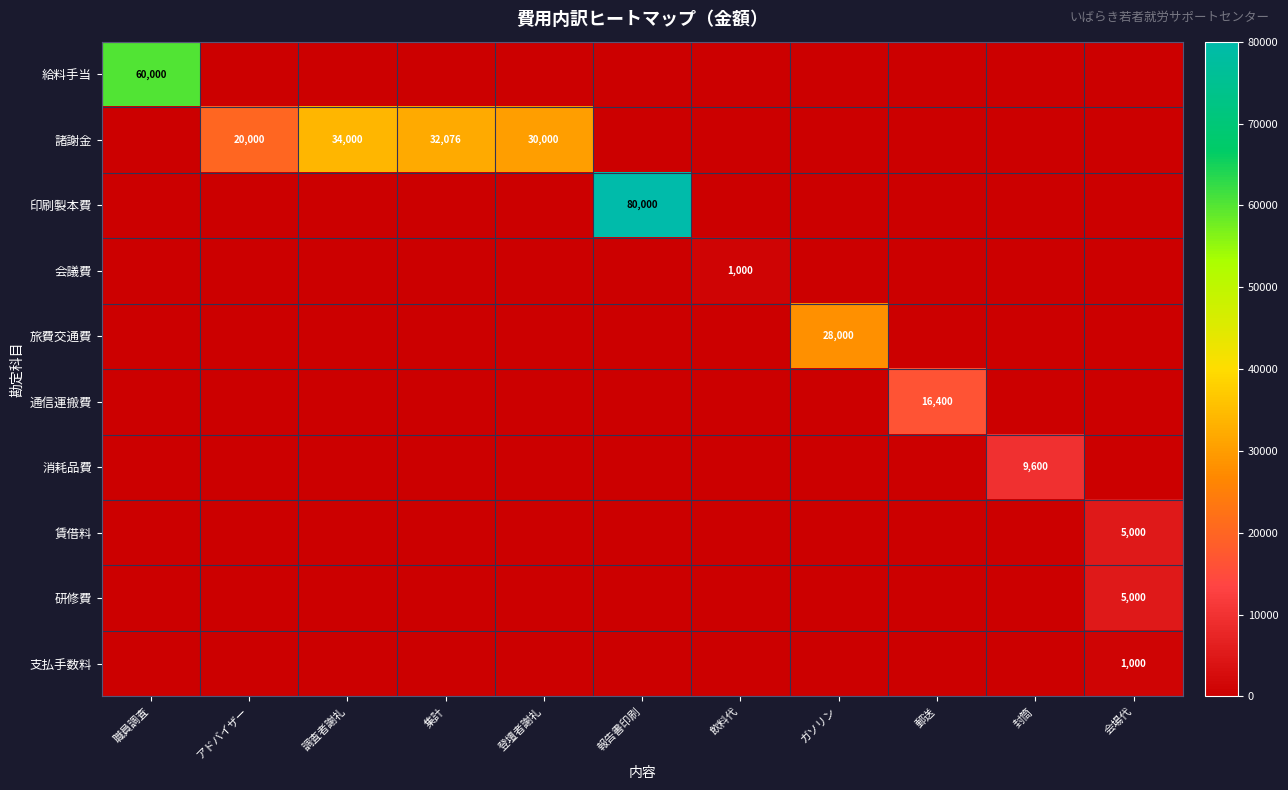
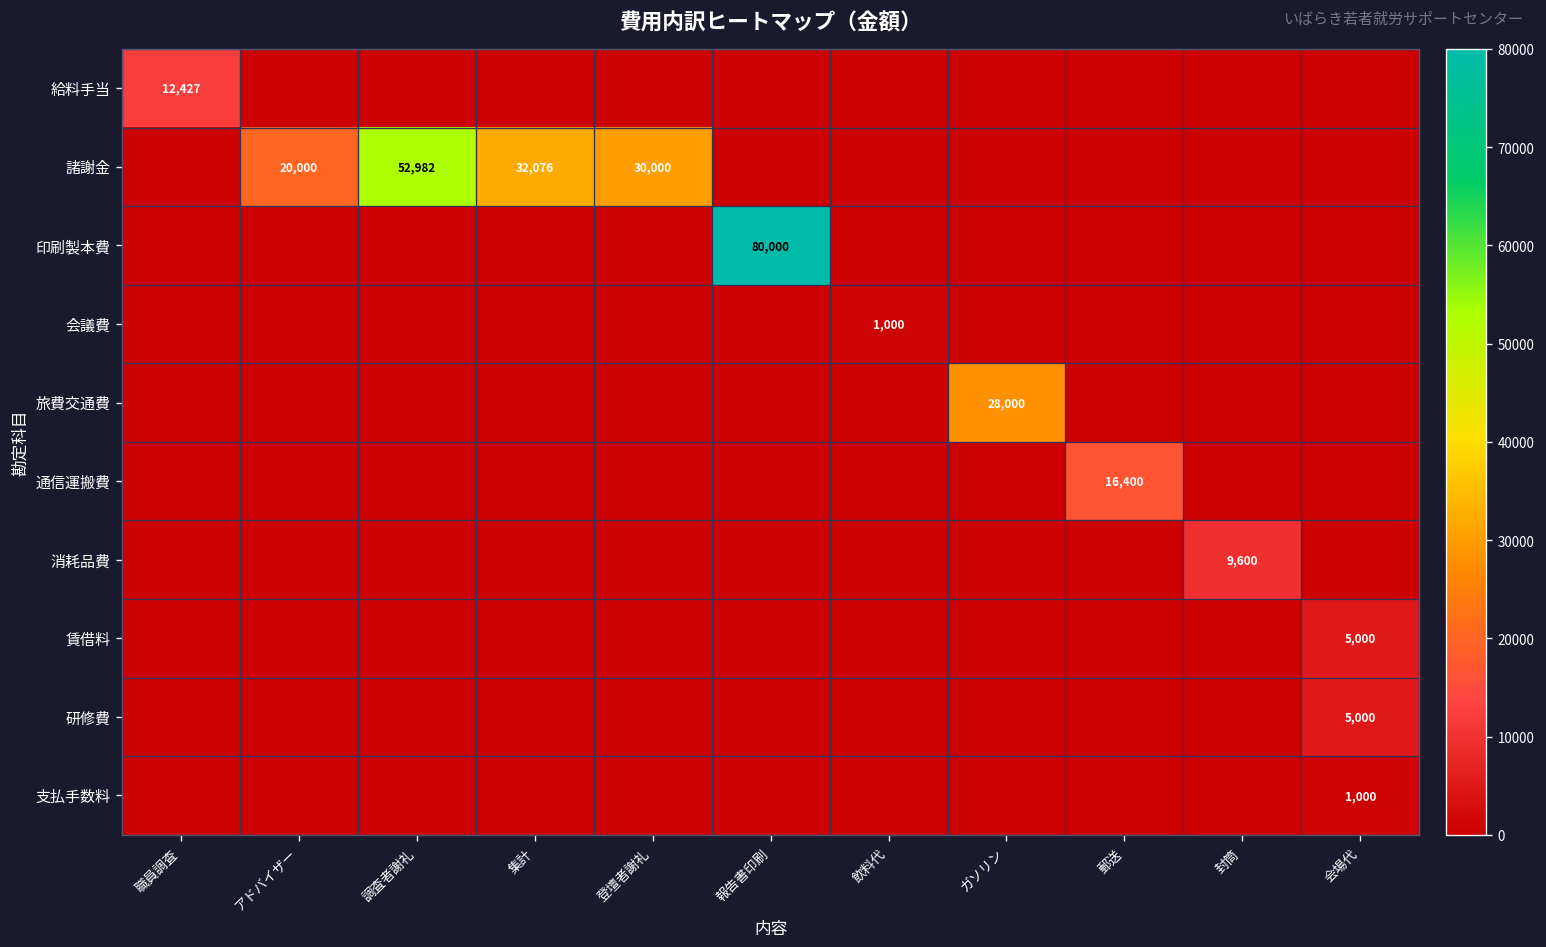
  {
    "給料手当": {
-     "職員調査": "60,000"
+     "職員調査": "12,427"
    },
    "諸謝金": {
      "アドバイザー": "20,000",
-     "調査者謝礼": "34,000",
+     "調査者謝礼": "52,982",
      "集計": "32,076",
      "登壇者謝礼": "30,000"
    },
    "印刷製本費": {
      "報告書印刷": "80,000"
    },
    "会議費": {
      "飲料代": "1,000"
    },
    "旅費交通費": {
      "ガソリン": "28,000"
    },
    "通信運搬費": {
      "郵送": "16,400"
    },
    "消耗品費": {
      "封筒": "9,600"
    },
    "賃借料": {
      "会場代": "5,000"
    },
    "研修費": {
      "会場代": "5,000"
    },
    "支払手数料": {
      "会場代": "1,000"
    }
  }
